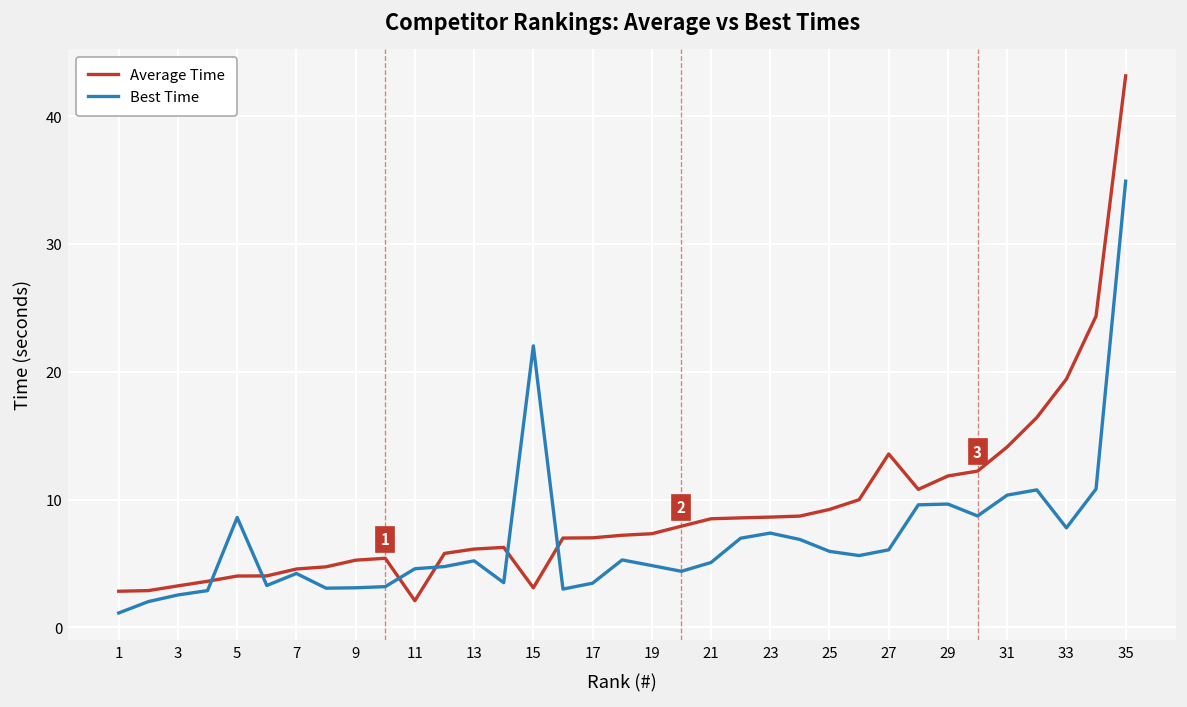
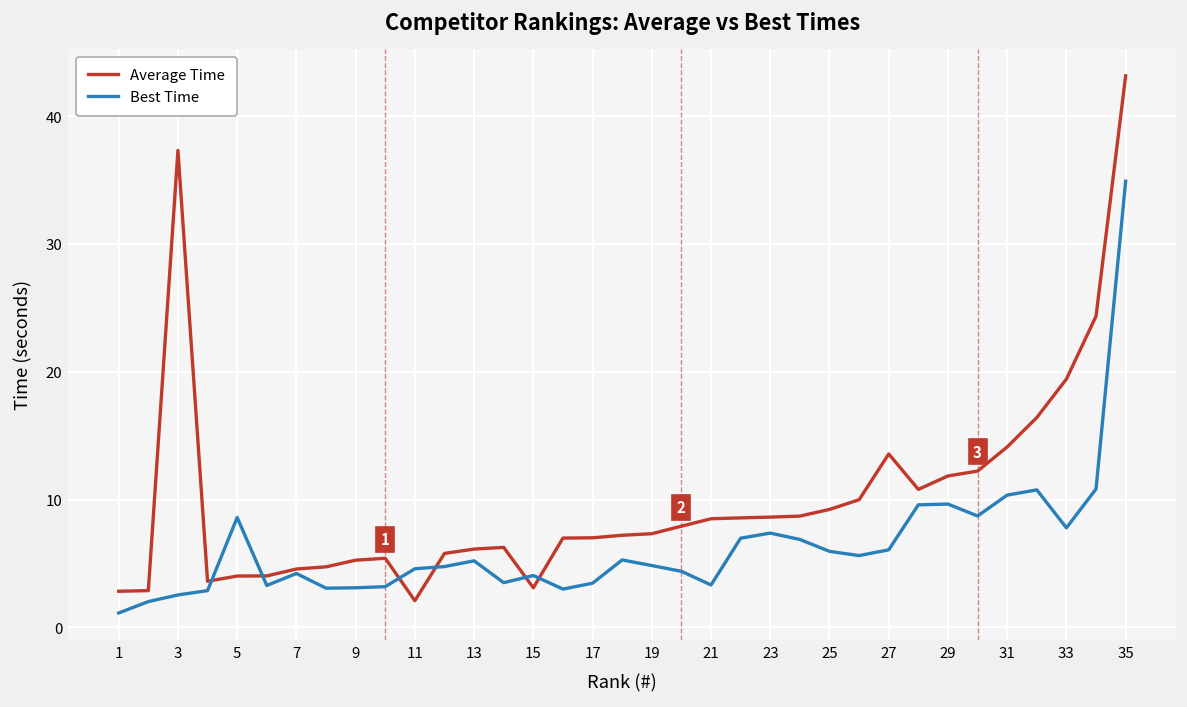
  {
    "Average Time": {
      "1": 2.8,
-     "3": 3.3,
+     "3": 37.3,
      "5": 4.0,
      "7": 4.6,
      "9": 5.3,
      "11": 2.1,
      "13": 6.1,
      "15": 3.1,
      "17": 7.0,
      "19": 7.3,
      "21": 8.5,
      "23": 8.6,
      "25": 9.2,
      "27": 13.6,
      "29": 11.9,
      "31": 14.1,
      "33": 19.4,
      "35": 43.2
    },
    "Best Time": {
      "1": 1.1,
      "3": 2.5,
      "5": 8.6,
      "7": 4.2,
      "9": 3.1,
      "11": 4.6,
      "13": 5.2,
-     "15": 22.0,
+     "15": 4.1,
      "17": 3.5,
      "19": 4.8,
-     "21": 5.1,
+     "21": 3.3,
      "23": 7.4,
      "25": 6.0,
      "27": 6.1,
      "29": 9.7,
      "31": 10.4,
      "33": 7.8,
      "35": 34.9
    }
  }
